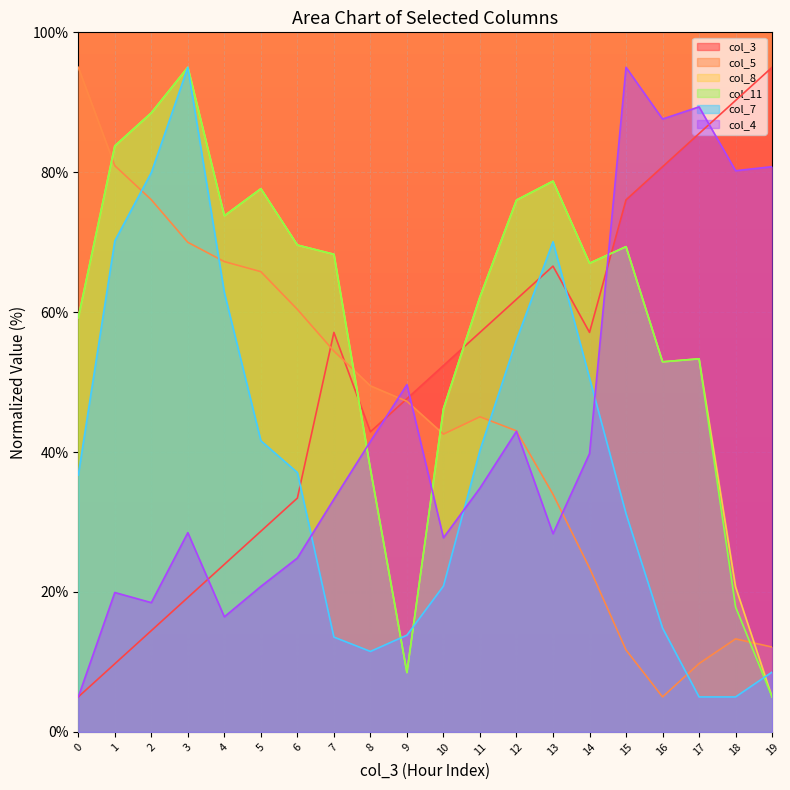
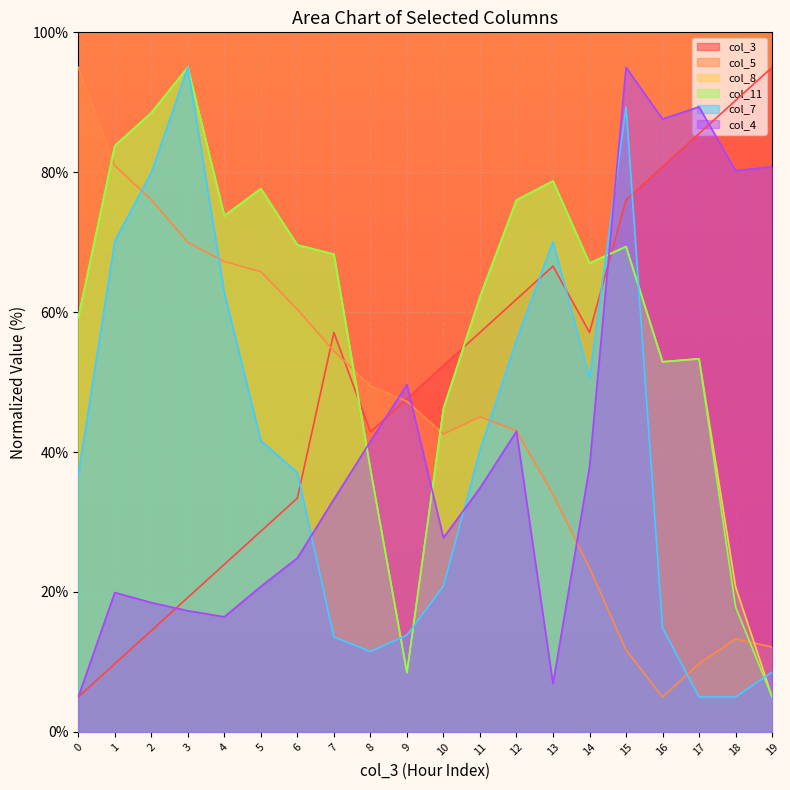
  {
    "col_3": {
      "1": "10%",
      "2": "14%",
      "3": "19%",
      "4": "24%",
      "5": "29%",
      "6": "33%",
      "7": "57%",
      "8": "43%",
      "9": "48%",
      "10": "52%",
      "11": "57%",
      "12": "62%",
      "13": "67%",
      "14": "57%",
      "15": "76%",
      "16": "81%",
      "19": "95%"
    },
    "col_11": {
      "18": "18%"
    },
    "col_7": {
      "0": "37%",
      "1": "70%",
      "2": "80%",
      "4": "63%",
      "5": "42%",
      "6": "37%",
      "7": "14%",
      "8": "12%",
      "9": "14%",
      "10": "21%",
      "11": "40%",
      "12": "56%",
      "13": "70%",
      "14": "51%",
-     "15": "31%",
+     "15": "89%",
      "16": "15%",
      "17": "5%",
      "18": "5%",
      "19": "9%"
    },
    "col_4": {
      "1": "20%",
      "2": "18%",
-     "3": "28%",
+     "3": "17%",
      "4": "16%",
      "5": "21%",
      "6": "25%",
      "7": "33%",
      "8": "42%",
      "9": "50%",
      "10": "28%",
      "11": "35%",
-     "13": "28%",
-     "14": "40%",
+     "13": "7%",
+     "14": "38%",
      "15": "95%",
      "16": "88%",
      "18": "80%",
      "19": "81%"
    }
  }
